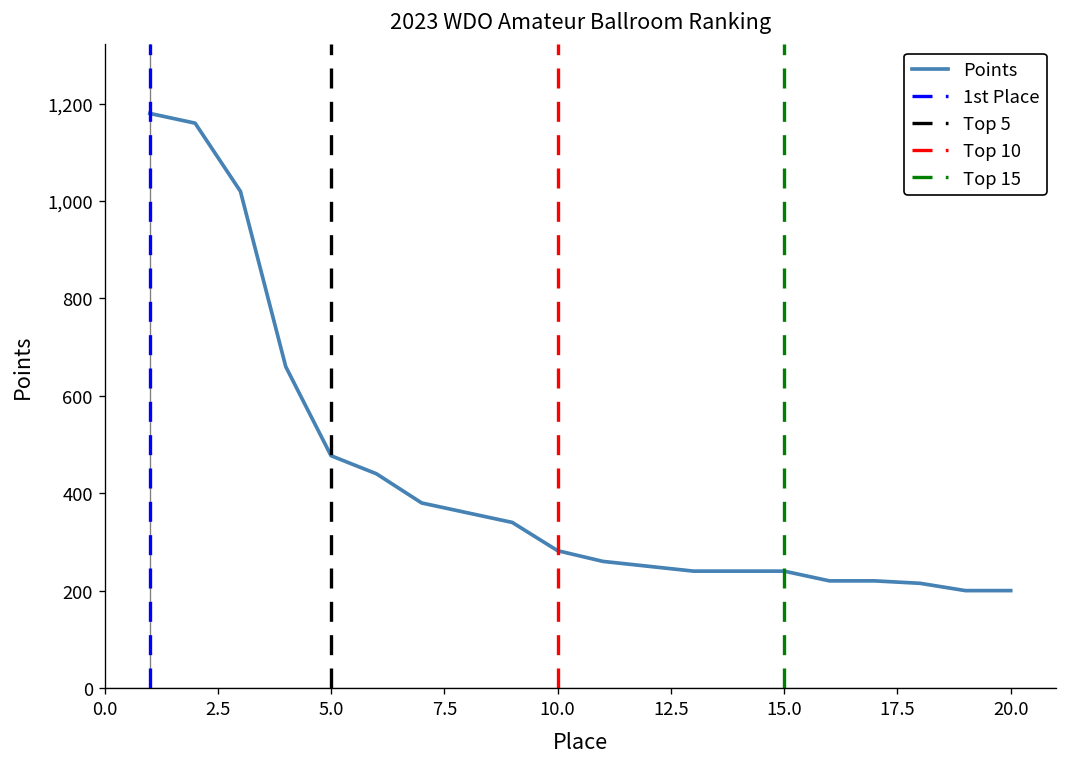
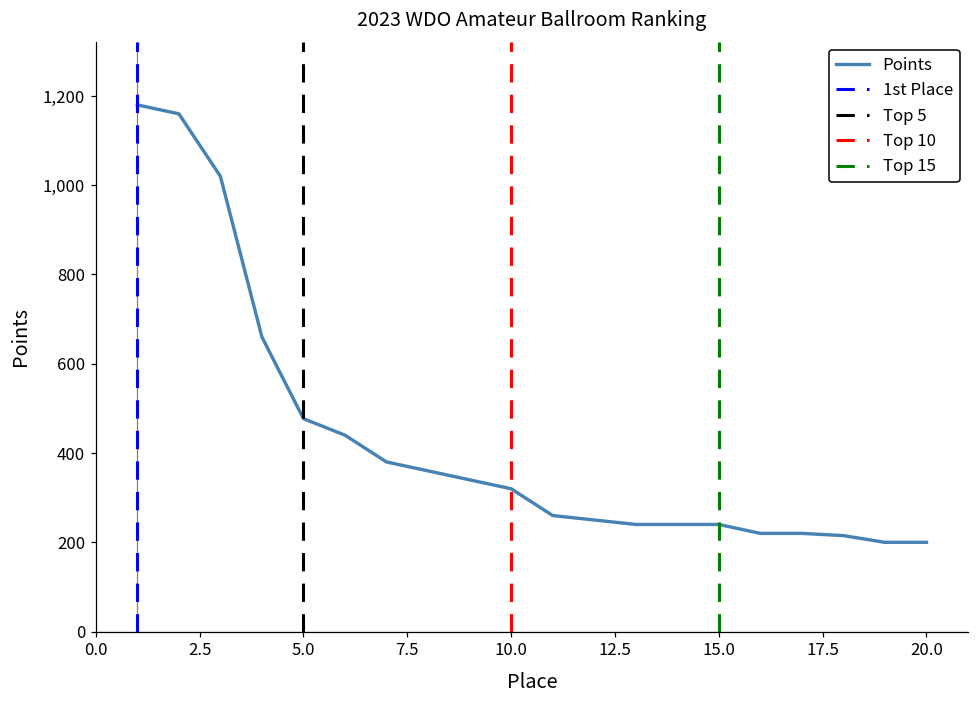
  {
    "5.0": 480,
-   "10.0": 280,
+   "10.0": 320,
    "15.0": 240,
    "20.0": 200
  }
